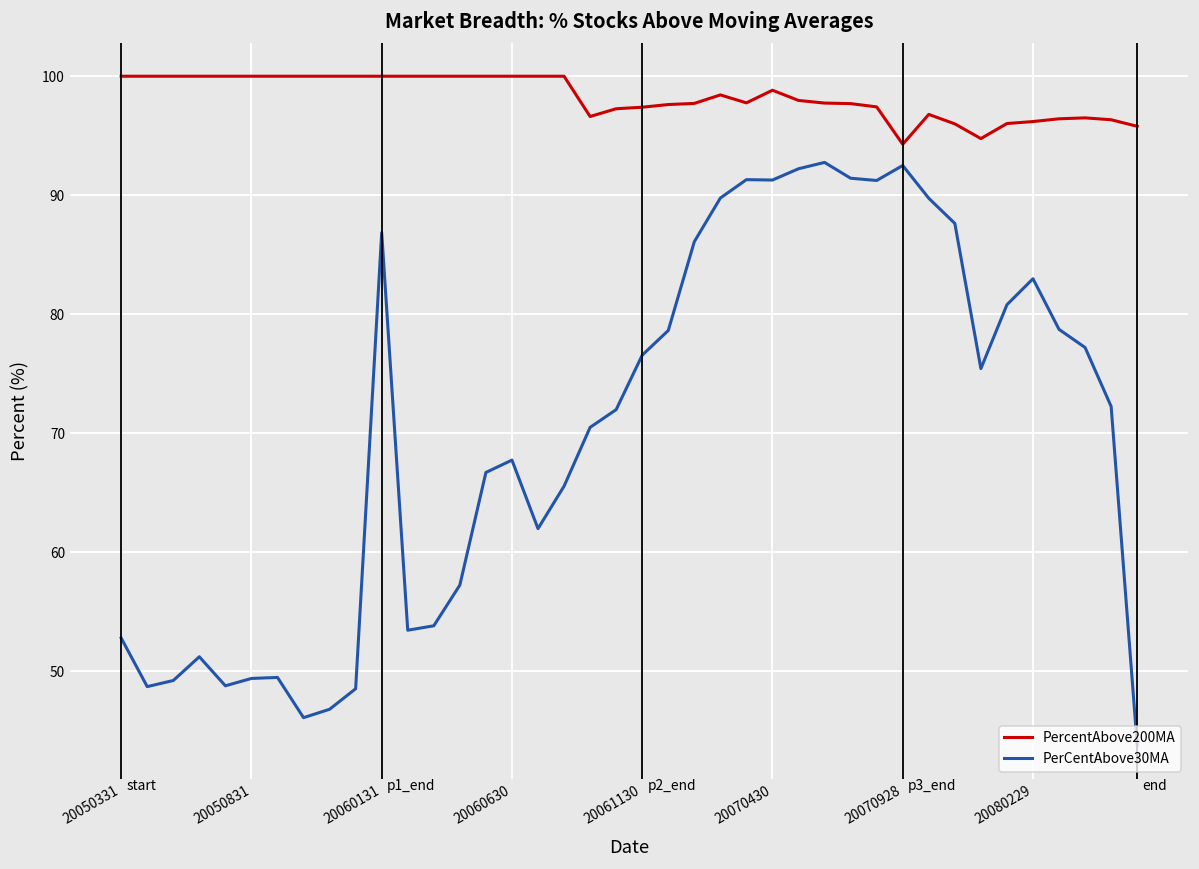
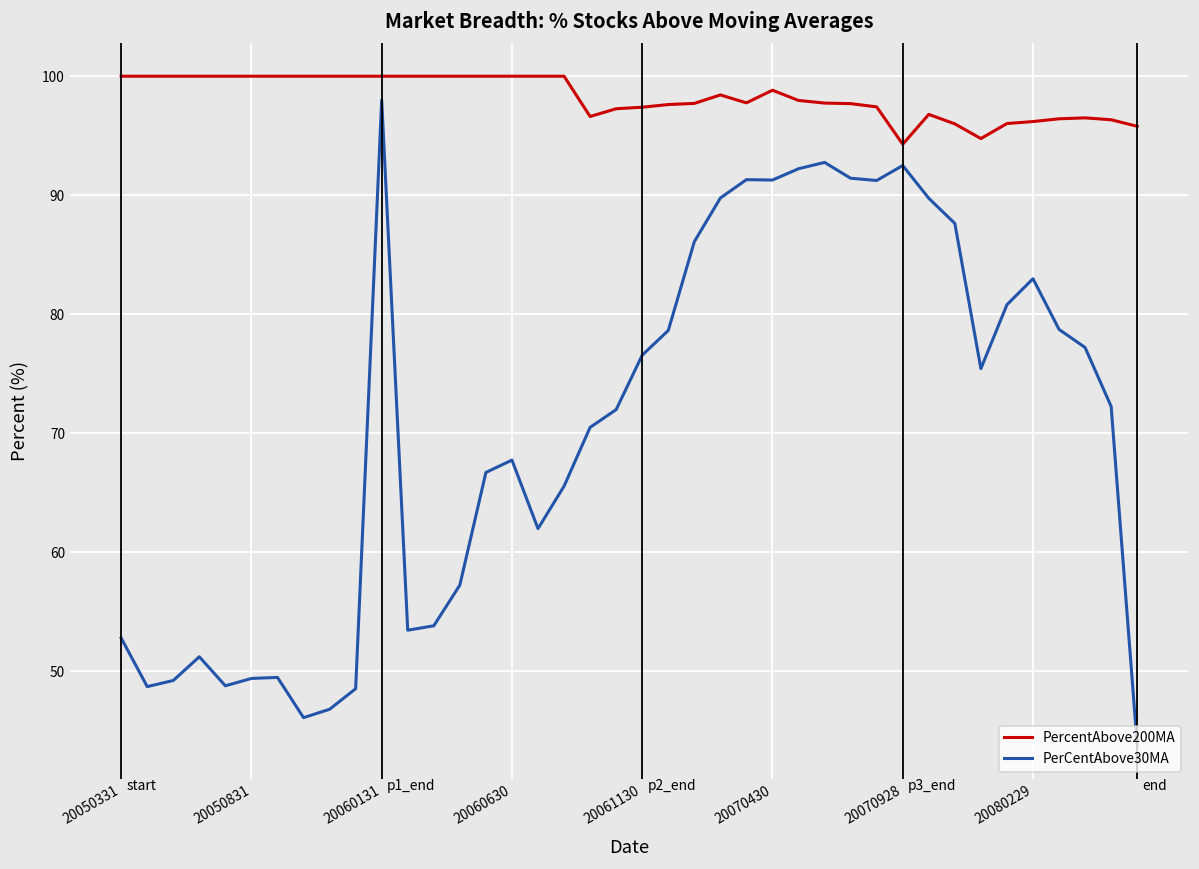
  {
    "PercentAbove200MA": {
      "20050331": 100.0,
      "20050831": 100.0,
      "20060131": 100.0,
      "20060630": 100.0,
      "20061130": 97.4,
      "20070430": 98.8,
      "20070928": 94.3,
      "20080229": 96.2
    },
    "PerCentAbove30MA": {
      "20050331": 52.8,
      "20050831": 49.4,
-     "20060131": 86.9,
+     "20060131": 98.0,
      "20060630": 67.8,
      "20061130": 76.6,
      "20070430": 91.3,
      "20070928": 92.5,
      "20080229": 83.0
    }
  }
